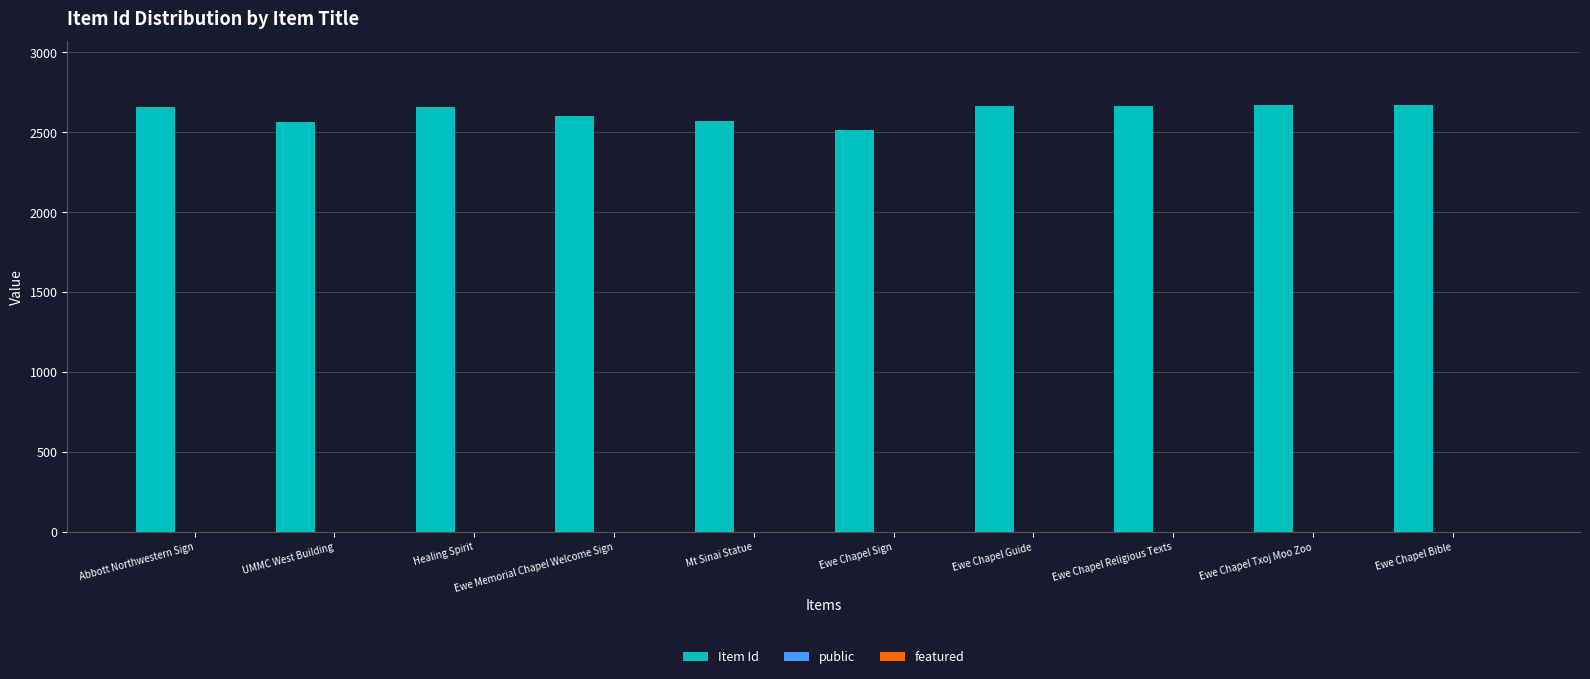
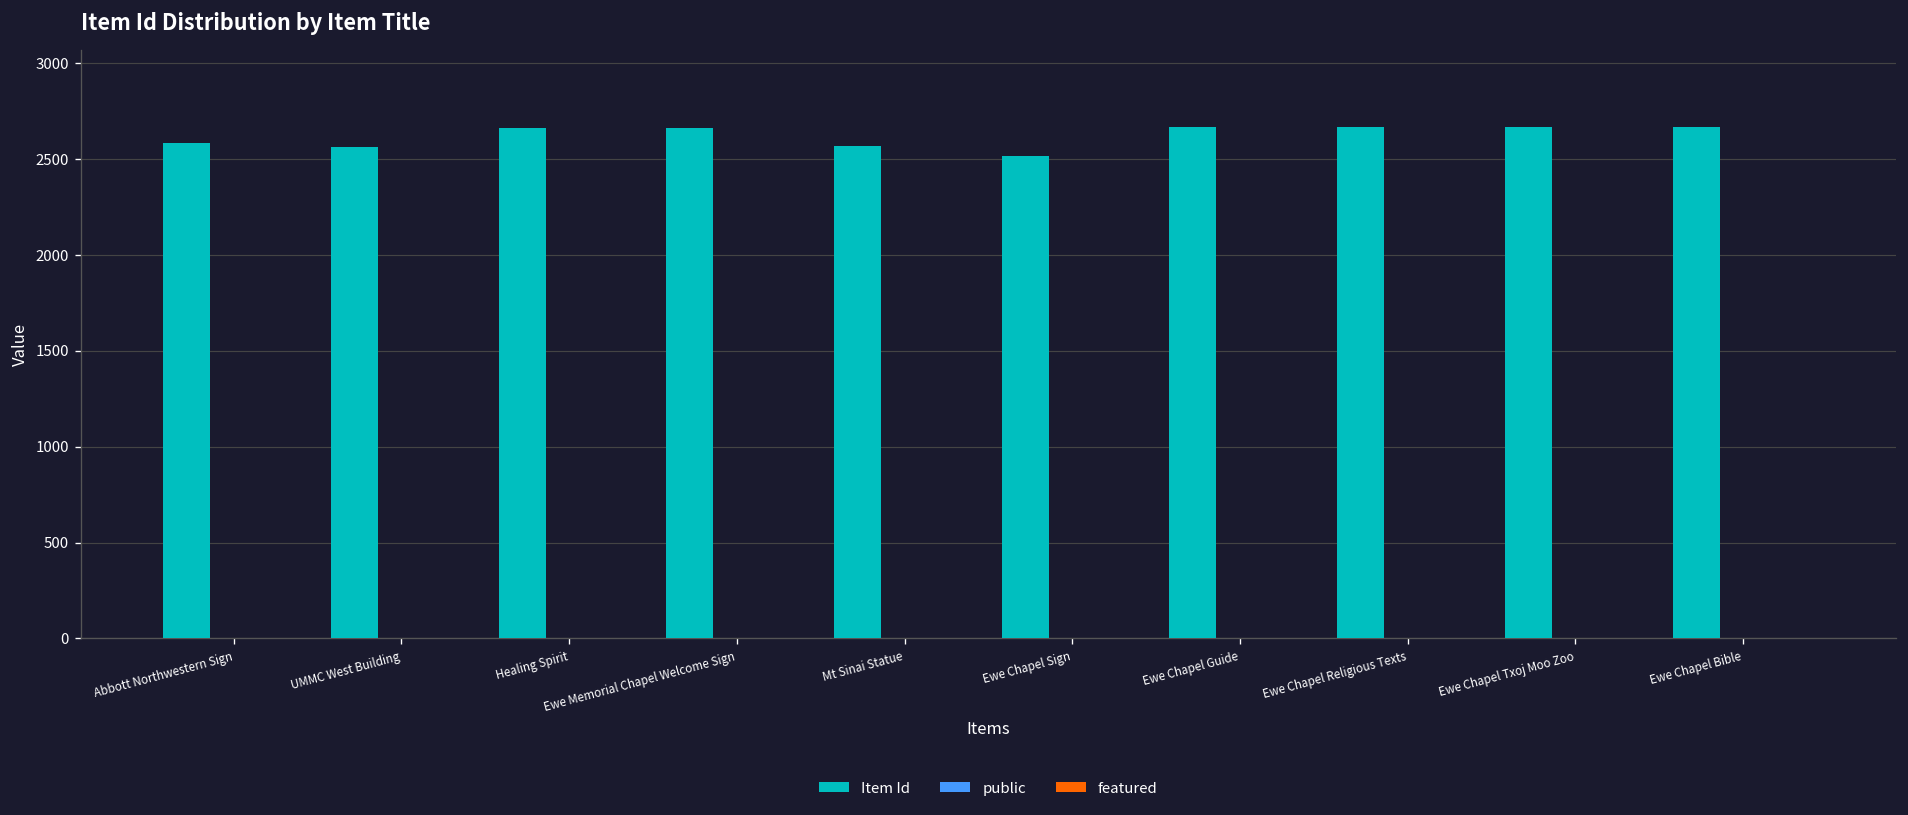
  {
    "Item Id": {
-     "Abbott Northwestern Sign": 2660,
+     "Abbott Northwestern Sign": 2580,
      "UMMC West Building": 2560,
      "Healing Spirit": 2660,
-     "Ewe Memorial Chapel Welcome Sign": 2600,
+     "Ewe Memorial Chapel Welcome Sign": 2660,
      "Mt Sinai Statue": 2570,
      "Ewe Chapel Sign": 2520,
      "Ewe Chapel Guide": 2670,
      "Ewe Chapel Religious Texts": 2670,
      "Ewe Chapel Txoj Moo Zoo": 2670,
      "Ewe Chapel Bible": 2670
    },
    "featured": {
      "Abbott Northwestern Sign": 0,
      "UMMC West Building": 0,
      "Healing Spirit": 0,
      "Ewe Memorial Chapel Welcome Sign": 0,
      "Mt Sinai Statue": 0,
      "Ewe Chapel Sign": 0,
      "Ewe Chapel Guide": 0,
      "Ewe Chapel Religious Texts": 0,
      "Ewe Chapel Txoj Moo Zoo": 0,
      "Ewe Chapel Bible": 0
    }
  }
